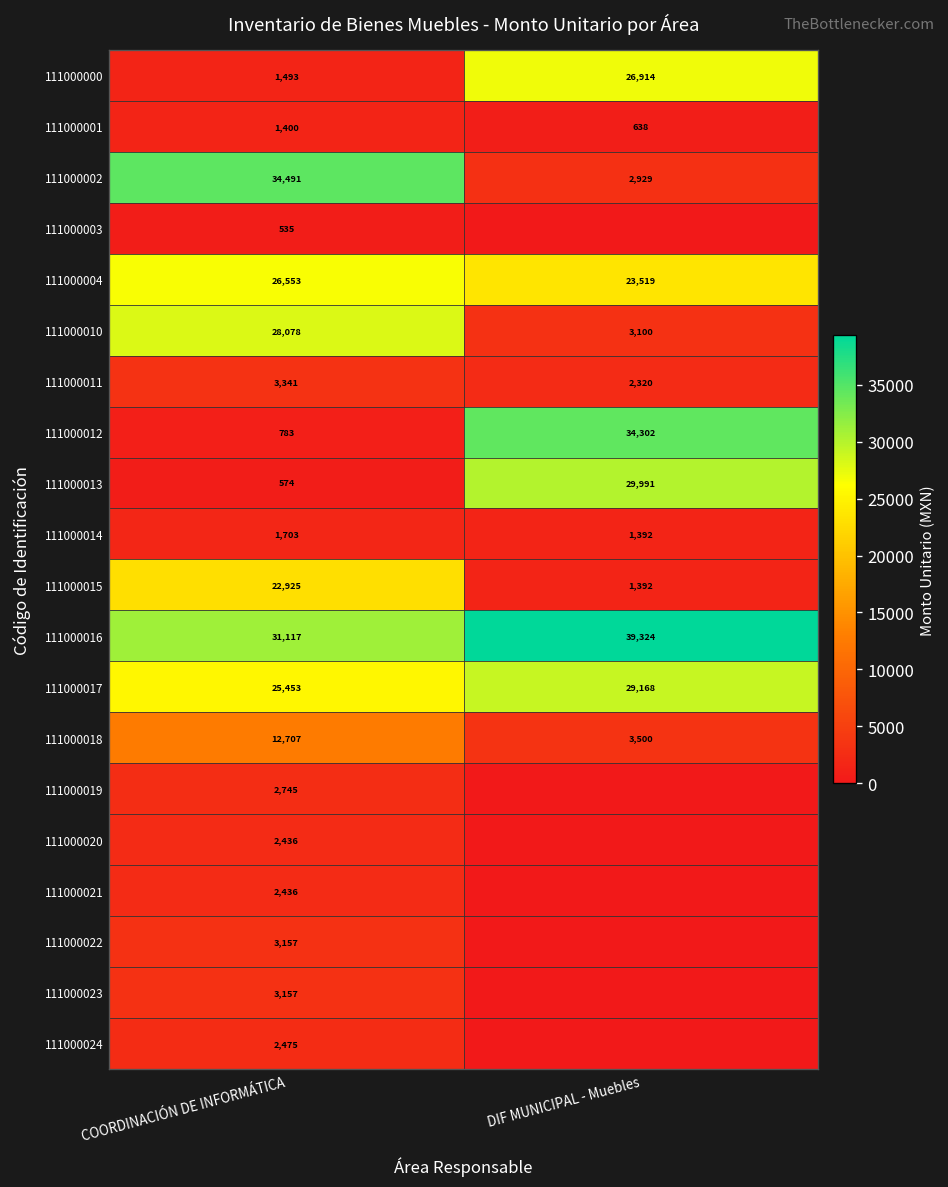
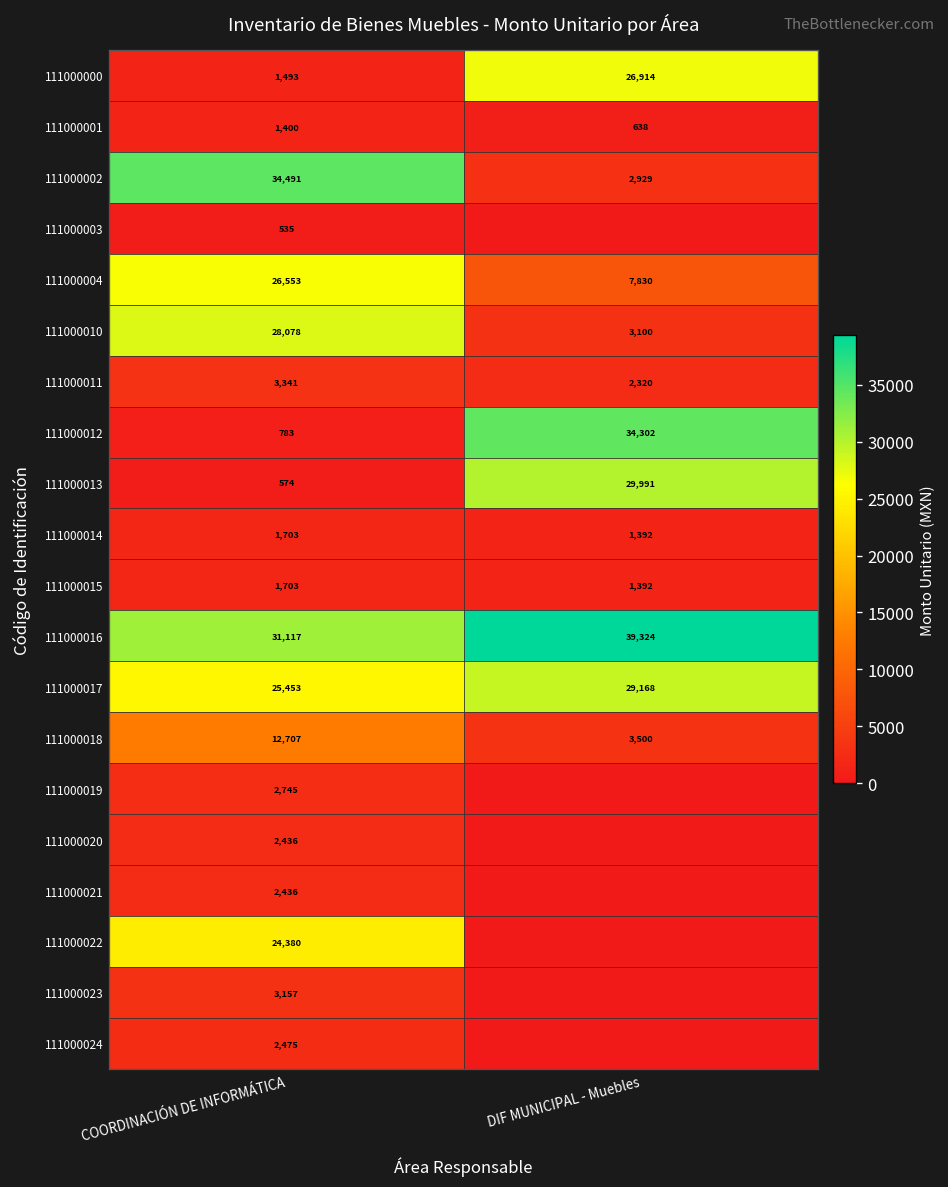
  {
    "111000000": {
      "COORDINACIÓN DE INFORMÁTICA": "1,493",
      "DIF MUNICIPAL - Muebles": "26,914"
    },
    "111000001": {
      "COORDINACIÓN DE INFORMÁTICA": "1,400",
      "DIF MUNICIPAL - Muebles": "638"
    },
    "111000002": {
      "COORDINACIÓN DE INFORMÁTICA": "34,491",
      "DIF MUNICIPAL - Muebles": "2,929"
    },
    "111000003": {
      "COORDINACIÓN DE INFORMÁTICA": "535"
    },
    "111000004": {
      "COORDINACIÓN DE INFORMÁTICA": "26,553",
-     "DIF MUNICIPAL - Muebles": "23,519"
+     "DIF MUNICIPAL - Muebles": "7,830"
    },
    "111000010": {
      "COORDINACIÓN DE INFORMÁTICA": "28,078",
      "DIF MUNICIPAL - Muebles": "3,100"
    },
    "111000011": {
      "COORDINACIÓN DE INFORMÁTICA": "3,341",
      "DIF MUNICIPAL - Muebles": "2,320"
    },
    "111000012": {
      "COORDINACIÓN DE INFORMÁTICA": "783",
      "DIF MUNICIPAL - Muebles": "34,302"
    },
    "111000013": {
      "COORDINACIÓN DE INFORMÁTICA": "574",
      "DIF MUNICIPAL - Muebles": "29,991"
    },
    "111000014": {
      "COORDINACIÓN DE INFORMÁTICA": "1,703",
      "DIF MUNICIPAL - Muebles": "1,392"
    },
    "111000015": {
-     "COORDINACIÓN DE INFORMÁTICA": "22,925",
+     "COORDINACIÓN DE INFORMÁTICA": "1,703",
      "DIF MUNICIPAL - Muebles": "1,392"
    },
    "111000016": {
      "COORDINACIÓN DE INFORMÁTICA": "31,117",
      "DIF MUNICIPAL - Muebles": "39,324"
    },
    "111000017": {
      "COORDINACIÓN DE INFORMÁTICA": "25,453",
      "DIF MUNICIPAL - Muebles": "29,168"
    },
    "111000018": {
      "COORDINACIÓN DE INFORMÁTICA": "12,707",
      "DIF MUNICIPAL - Muebles": "3,500"
    },
    "111000019": {
      "COORDINACIÓN DE INFORMÁTICA": "2,745"
    },
    "111000020": {
      "COORDINACIÓN DE INFORMÁTICA": "2,436"
    },
    "111000021": {
      "COORDINACIÓN DE INFORMÁTICA": "2,436"
    },
    "111000022": {
-     "COORDINACIÓN DE INFORMÁTICA": "3,157"
+     "COORDINACIÓN DE INFORMÁTICA": "24,380"
    },
    "111000023": {
      "COORDINACIÓN DE INFORMÁTICA": "3,157"
    },
    "111000024": {
      "COORDINACIÓN DE INFORMÁTICA": "2,475"
    }
  }
